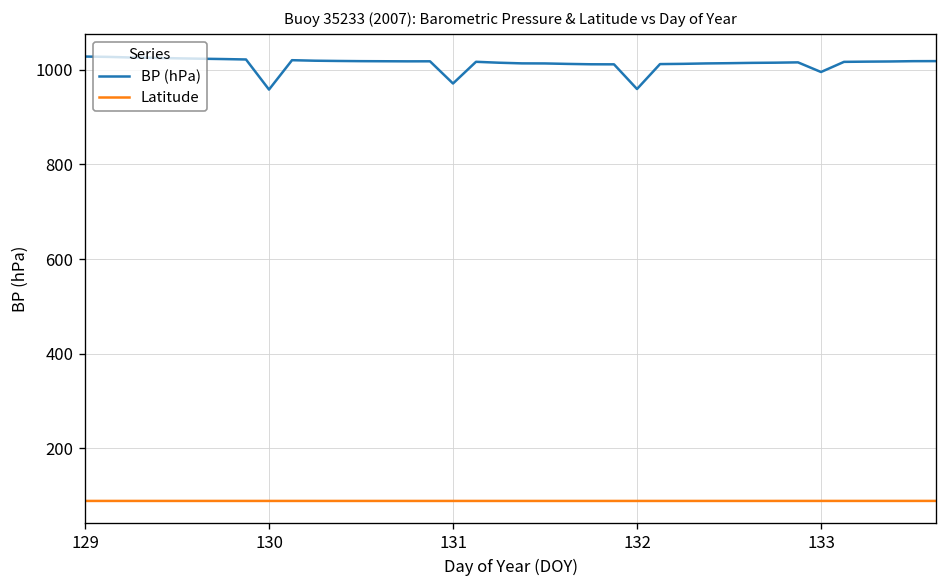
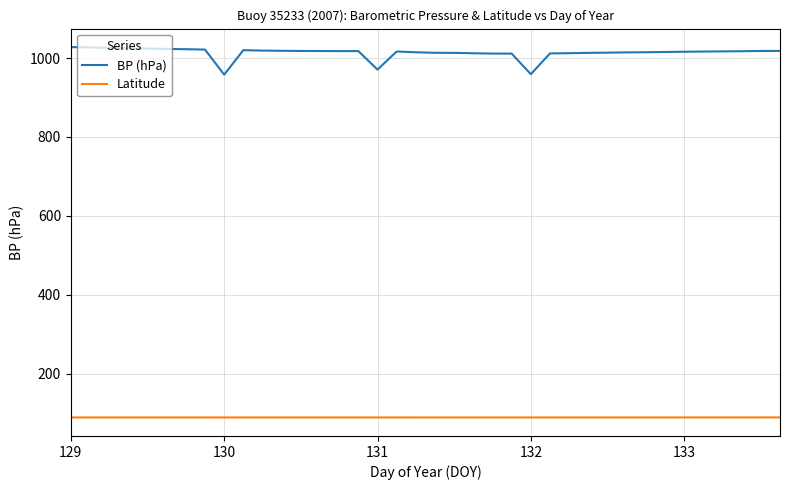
  {
    "BP (hPa)": {
      "129": 1030,
      "130": 960,
      "131": 970,
      "132": 960,
-     "133": 990
+     "133": 1020
    },
    "Latitude": {
      "129": 90,
      "130": 90,
      "131": 90,
      "132": 90,
      "133": 90
    }
  }
